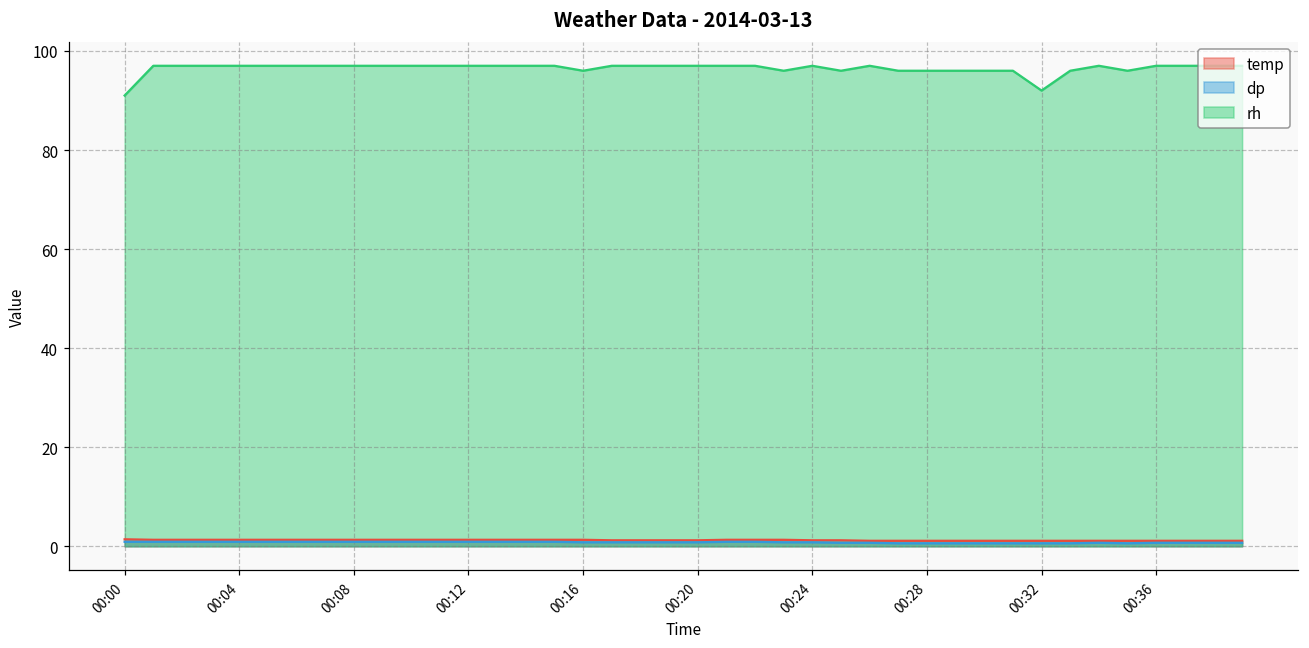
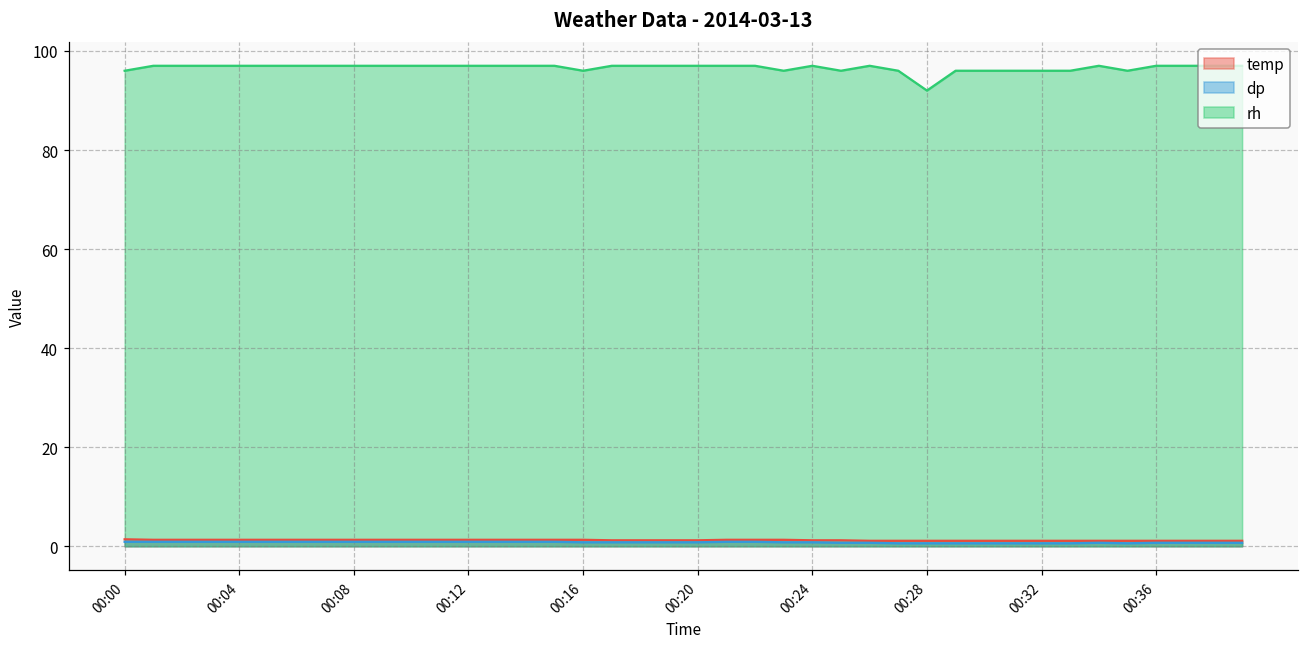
  {
    "rh": {
-     "00:00": 91,
+     "00:00": 96,
      "00:04": 97,
      "00:08": 97,
      "00:12": 97,
      "00:16": 96,
      "00:20": 97,
      "00:24": 97,
-     "00:28": 96,
-     "00:32": 92,
+     "00:28": 92,
+     "00:32": 96,
      "00:36": 97
    }
  }
